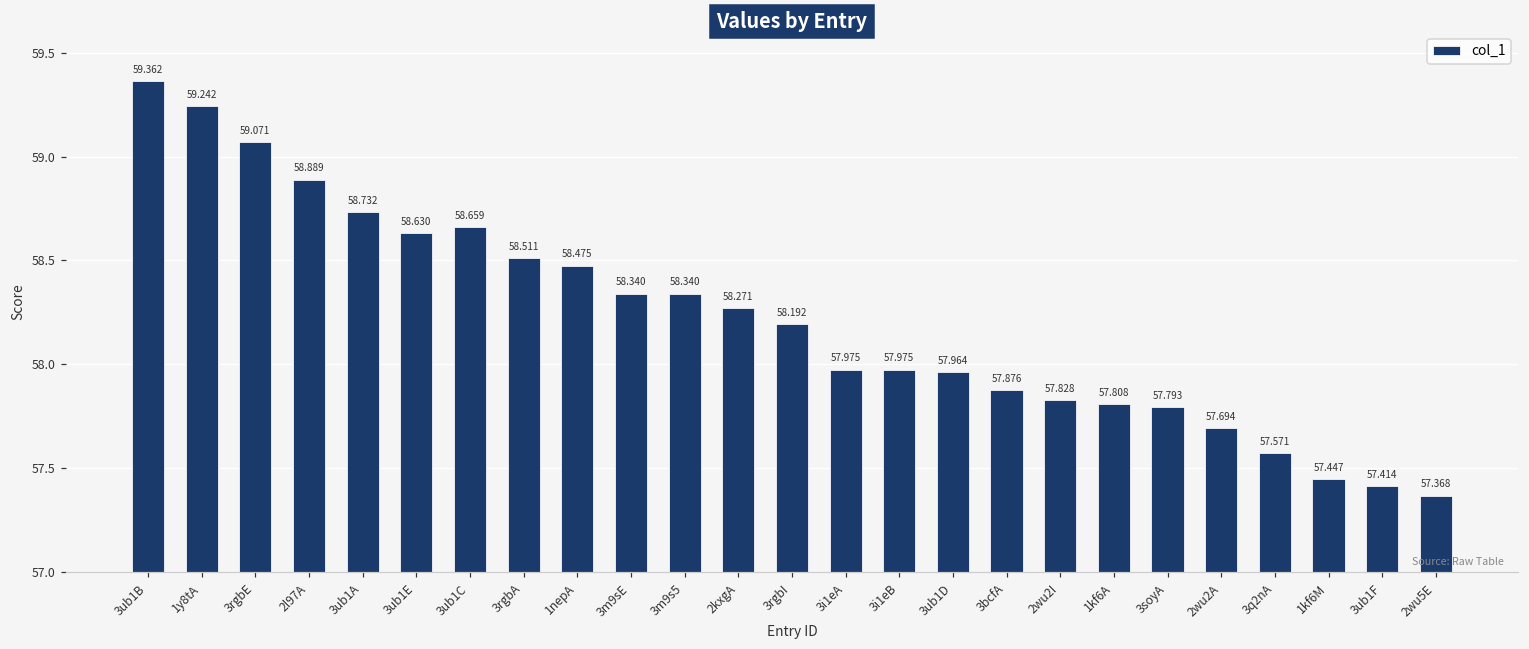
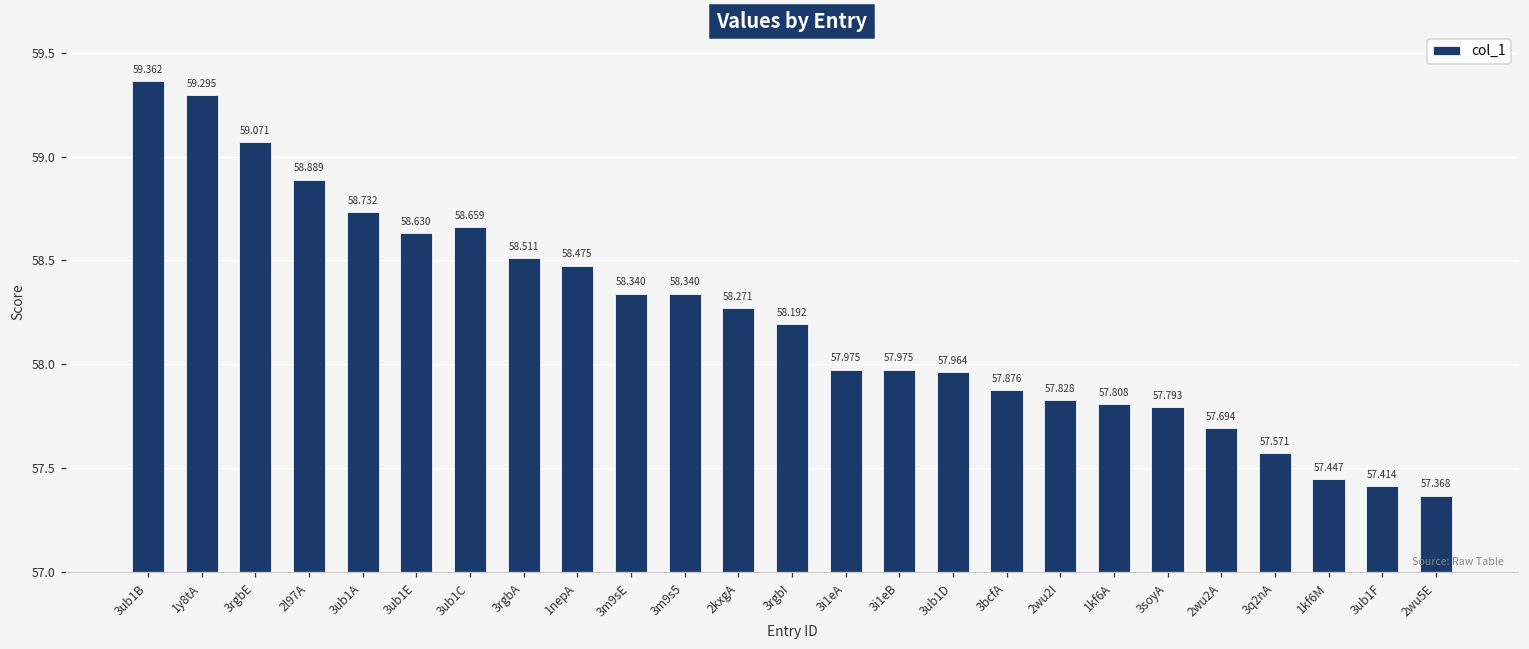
  {
    "3ub1B": 59.362,
-   "1y8tA": 59.242,
+   "1y8tA": 59.295,
    "3rgbE": 59.071,
    "2l97A": 58.889,
    "3ub1A": 58.732,
    "3ub1E": 58.630,
    "3ub1C": 58.659,
    "3rgbA": 58.511,
    "1nepA": 58.475,
    "3m9sE": 58.340,
    "3m9s5": 58.340,
    "2kxgA": 58.271,
    "3rgbI": 58.192,
    "3i1eA": 57.975,
    "3i1eB": 57.975,
    "3ub1D": 57.964,
    "3bcfA": 57.876,
    "2wu2I": 57.828,
    "1kf6A": 57.808,
    "3soyA": 57.793,
    "2wu2A": 57.694,
    "3q2nA": 57.571,
    "1kf6M": 57.447,
    "3ub1F": 57.414,
    "2wu5E": 57.368
  }
